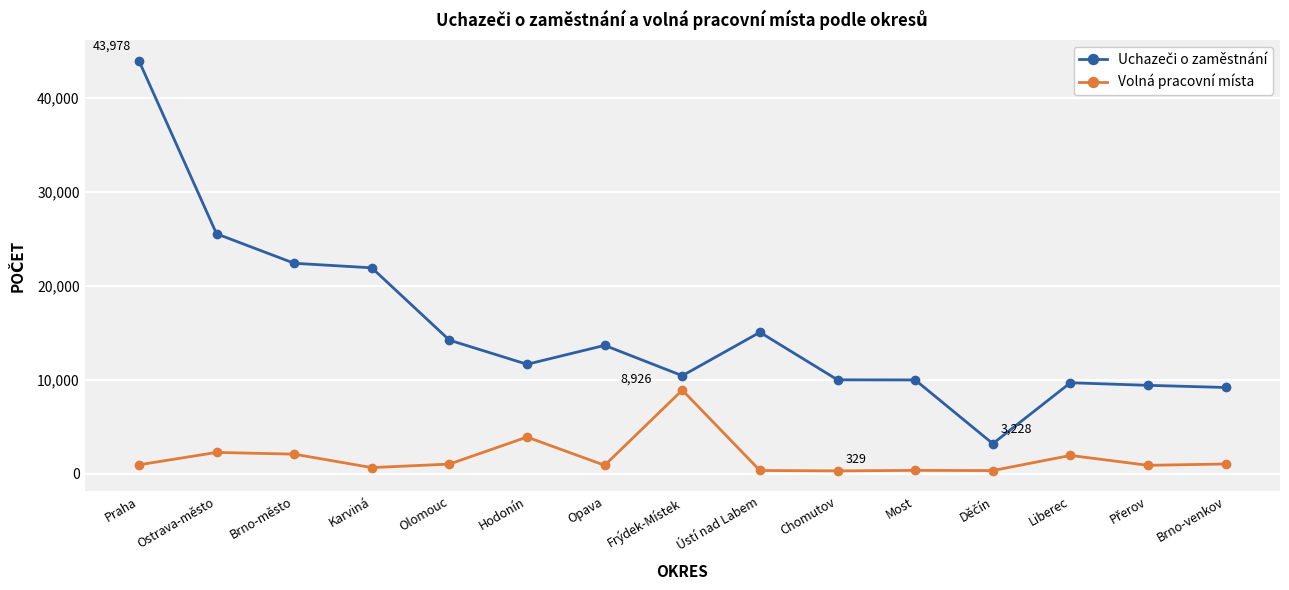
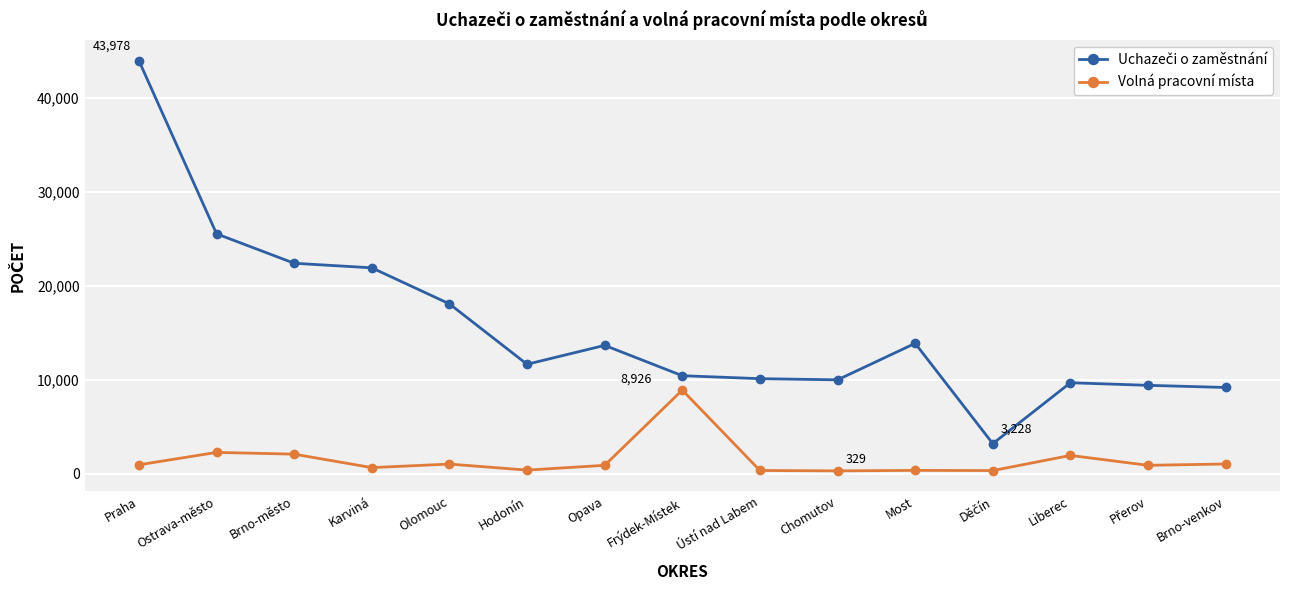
  {
    "Uchazeči o zaměstnání": {
      "Ostrava-město": "26,000",
      "Brno-město": "22,000",
      "Karviná": "22,000",
-     "Olomouc": "14,000",
+     "Olomouc": "18,000",
      "Hodonín": "12,000",
      "Opava": "14,000",
      "Frýdek-Místek": "10,000",
-     "Ústí nad Labem": "15,000",
+     "Ústí nad Labem": "10,000",
      "Chomutov": "10,000",
-     "Most": "10,000",
+     "Most": "14,000",
      "Liberec": "10,000",
      "Přerov": "9,000",
      "Brno-venkov": "9,000"
    },
    "Volná pracovní místa": {
      "Praha": "1,000",
      "Ostrava-město": "2,000",
      "Brno-město": "2,000",
      "Karviná": "1,000",
      "Olomouc": "1,000",
-     "Hodonín": "4,000",
+     "Hodonín": "0",
      "Opava": "1,000",
      "Frýdek-Místek": "9,000",
      "Ústí nad Labem": "0",
      "Most": "0",
      "Děčín": "0",
      "Liberec": "2,000",
      "Přerov": "1,000",
      "Brno-venkov": "1,000"
    }
  }
